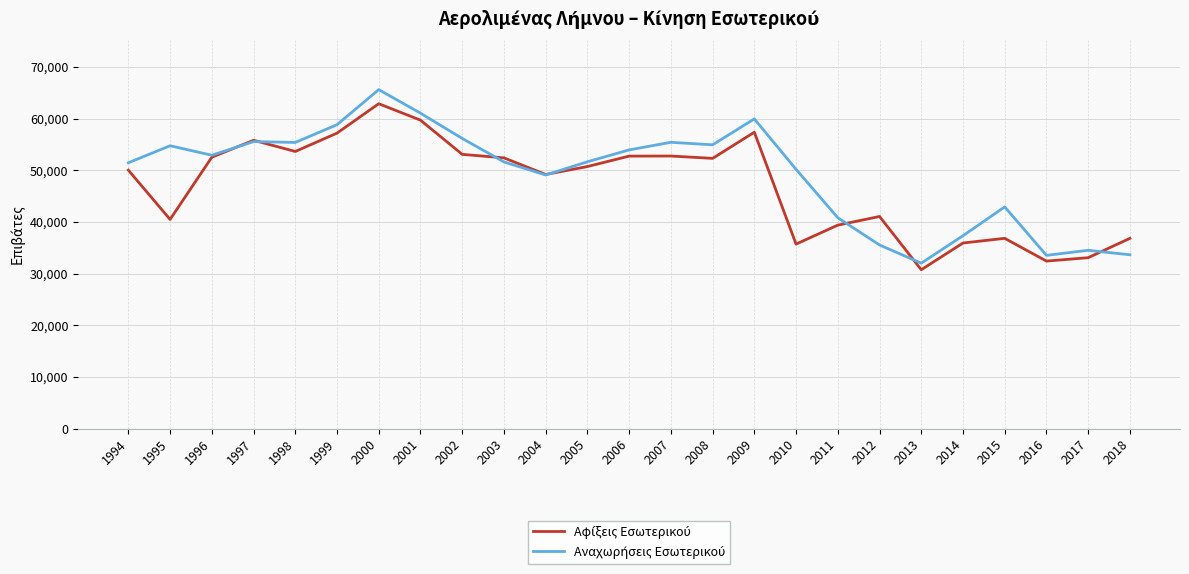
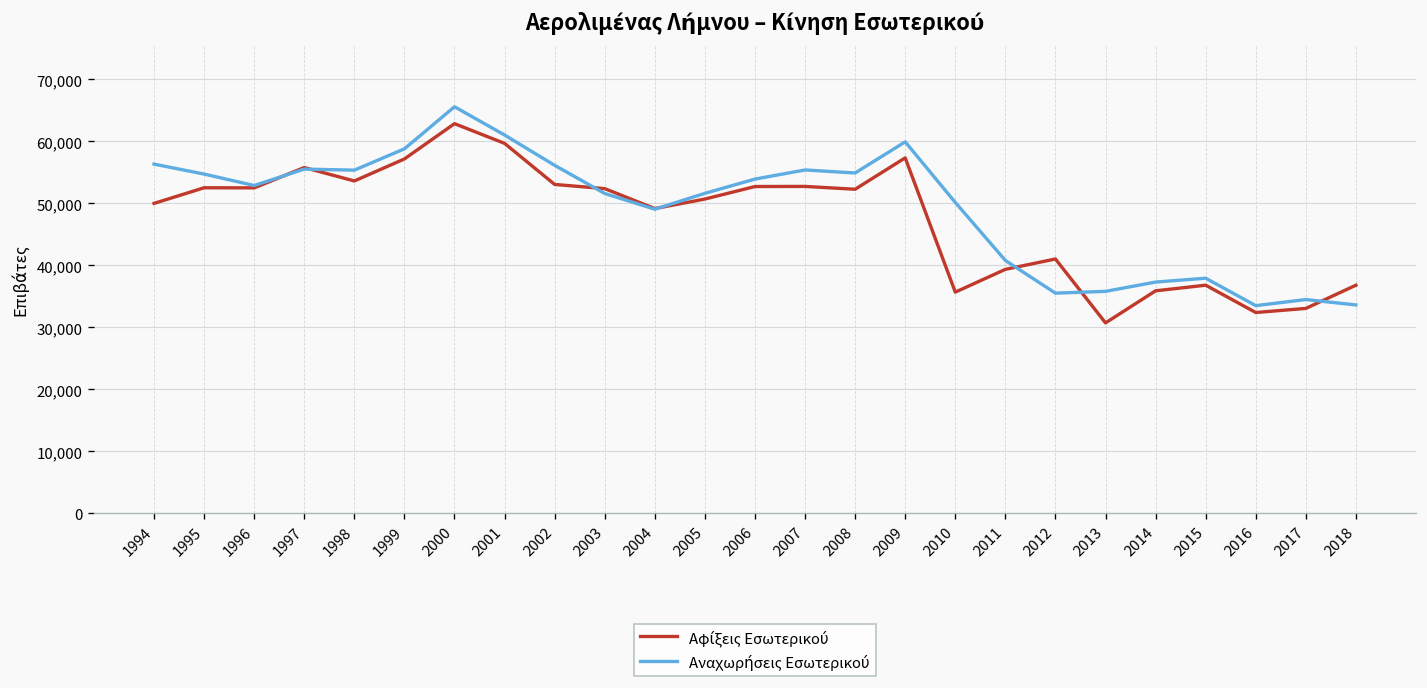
  {
    "Αφίξεις Εσωτερικού": {
      "1994": "50,000",
-     "1995": "40,000",
+     "1995": "53,000",
      "1998": "54,000",
      "1999": "57,000",
      "2000": "63,000",
      "2001": "60,000",
      "2002": "53,000",
      "2003": "52,000",
      "2005": "51,000",
      "2006": "53,000",
      "2007": "53,000",
      "2008": "52,000",
      "2009": "57,000",
      "2010": "36,000",
      "2011": "39,000",
      "2012": "41,000",
      "2013": "31,000",
      "2014": "36,000",
      "2015": "37,000",
      "2016": "32,000",
      "2017": "33,000",
      "2018": "37,000"
    },
    "Αναχωρήσεις Εσωτερικού": {
-     "1994": "51,000",
+     "1994": "56,000",
      "1995": "55,000",
      "1998": "55,000",
      "1999": "59,000",
      "2000": "66,000",
      "2001": "61,000",
      "2002": "56,000",
      "2003": "52,000",
      "2005": "52,000",
      "2006": "54,000",
      "2007": "55,000",
      "2008": "55,000",
      "2009": "60,000",
      "2010": "50,000",
      "2011": "41,000",
      "2012": "36,000",
-     "2013": "32,000",
+     "2013": "36,000",
      "2014": "37,000",
-     "2015": "43,000",
+     "2015": "38,000",
      "2016": "34,000",
      "2017": "34,000",
      "2018": "34,000"
    }
  }
